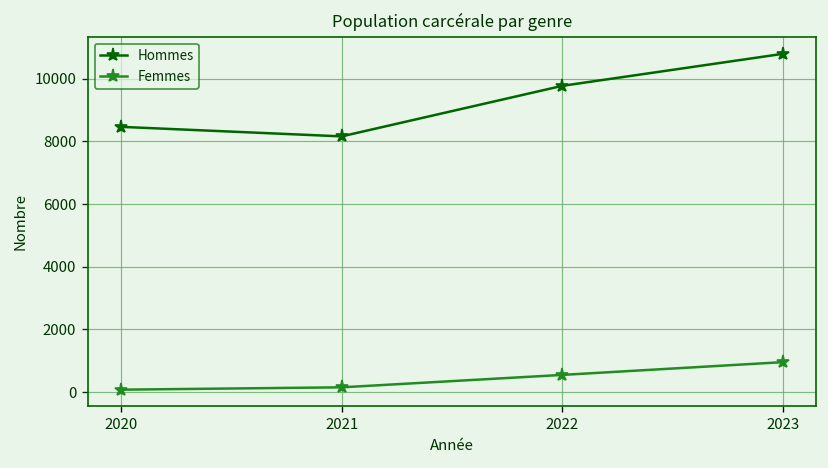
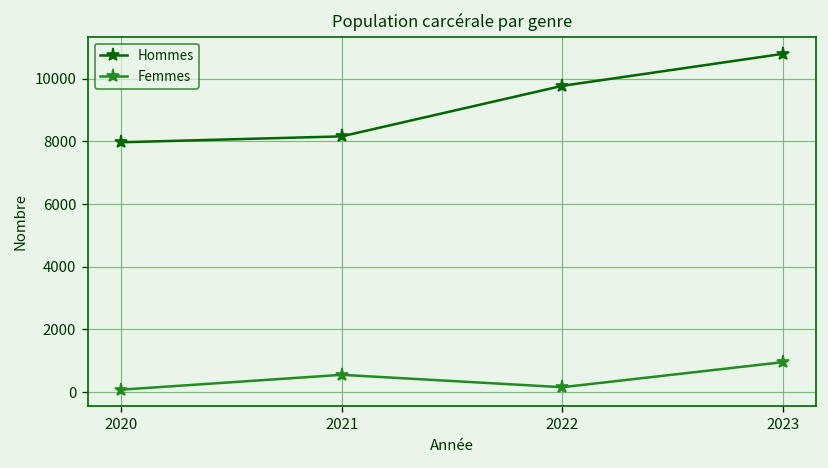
  {
    "Hommes": {
-     "2020": 8500,
+     "2020": 8000,
      "2021": 8200,
      "2022": 9800,
      "2023": 10800
    },
    "Femmes": {
      "2020": 100,
-     "2021": 200,
-     "2022": 600,
+     "2021": 600,
+     "2022": 200,
      "2023": 1000
    }
  }
